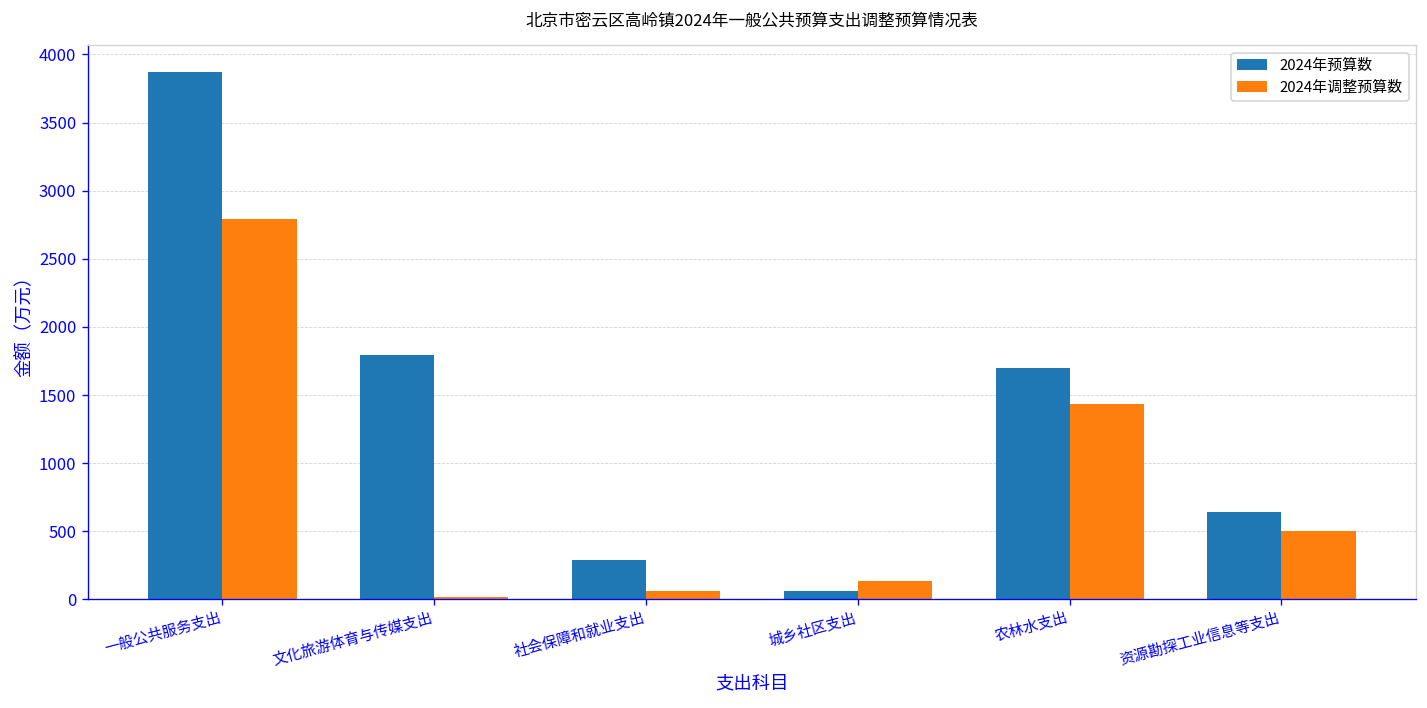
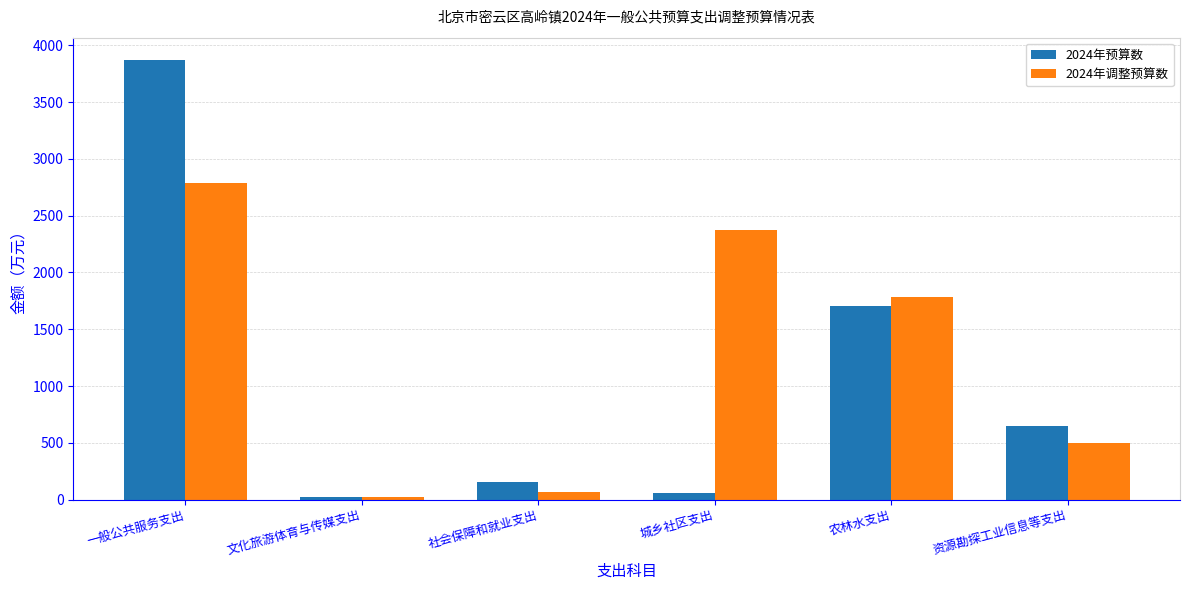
  {
    "2024年预算数": {
      "一般公共服务支出": 3870,
-     "文化旅游体育与传媒支出": 1790,
-     "社会保障和就业支出": 290,
+     "文化旅游体育与传媒支出": 20,
+     "社会保障和就业支出": 150,
      "城乡社区支出": 60,
      "农林水支出": 1700,
      "资源勘探工业信息等支出": 640
    },
    "2024年调整预算数": {
      "一般公共服务支出": 2790,
      "社会保障和就业支出": 70,
-     "城乡社区支出": 140,
-     "农林水支出": 1440,
+     "城乡社区支出": 2370,
+     "农林水支出": 1780,
      "资源勘探工业信息等支出": 500
    }
  }
